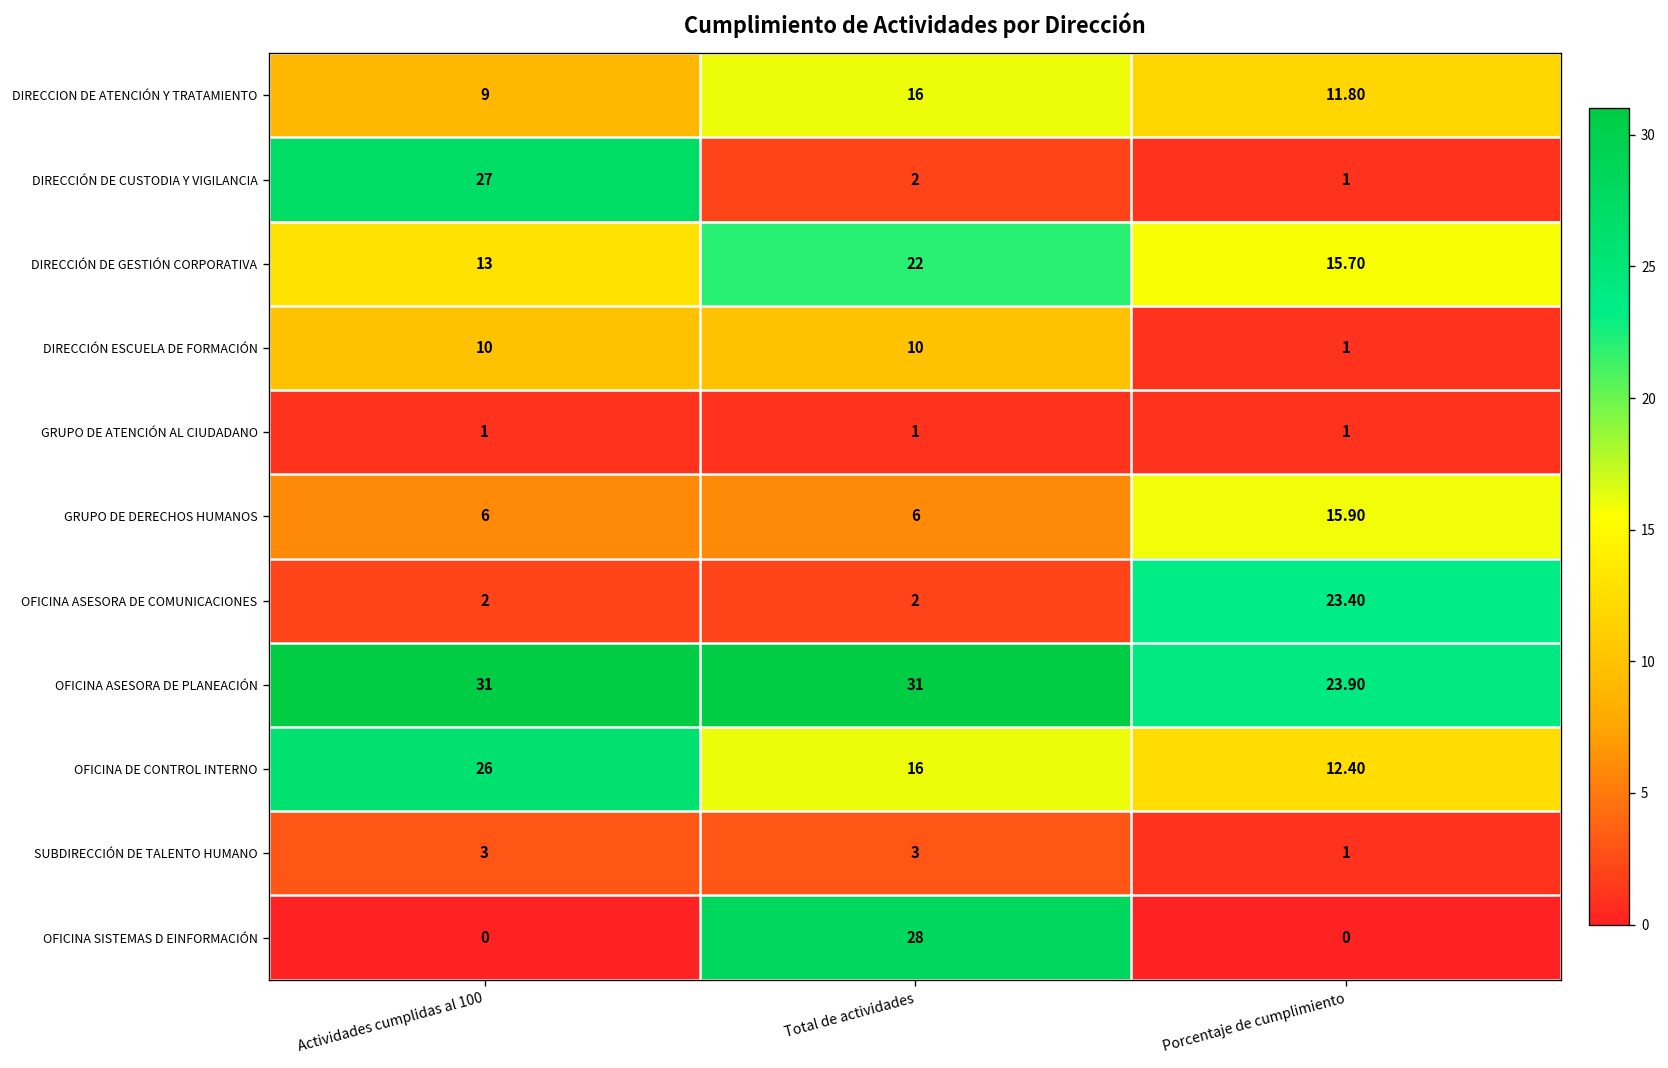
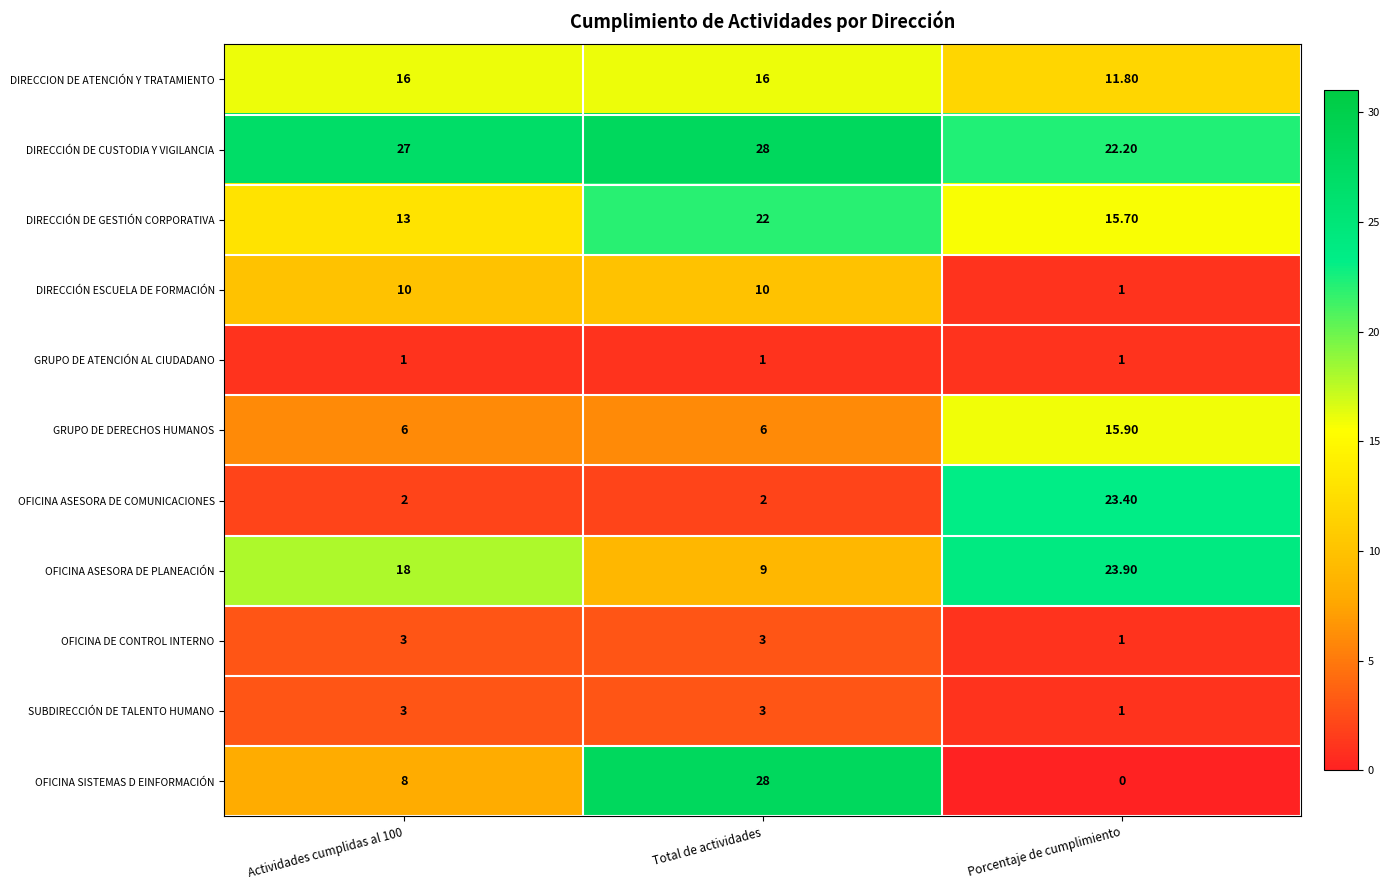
  {
    "DIRECCION DE ATENCIÓN Y TRATAMIENTO": {
-     "Actividades cumplidas al 100": 9,
+     "Actividades cumplidas al 100": 16,
      "Total de actividades": 16,
      "Porcentaje de cumplimiento": 11.80
    },
    "DIRECCIÓN DE CUSTODIA Y VIGILANCIA": {
      "Actividades cumplidas al 100": 27,
-     "Total de actividades": 2,
-     "Porcentaje de cumplimiento": 1
+     "Total de actividades": 28,
+     "Porcentaje de cumplimiento": 22.20
    },
    "DIRECCIÓN DE GESTIÓN CORPORATIVA": {
      "Actividades cumplidas al 100": 13,
      "Total de actividades": 22,
      "Porcentaje de cumplimiento": 15.70
    },
    "DIRECCIÓN ESCUELA DE FORMACIÓN": {
      "Actividades cumplidas al 100": 10,
      "Total de actividades": 10,
      "Porcentaje de cumplimiento": 1
    },
    "GRUPO DE ATENCIÓN AL CIUDADANO": {
      "Actividades cumplidas al 100": 1,
      "Total de actividades": 1,
      "Porcentaje de cumplimiento": 1
    },
    "GRUPO DE DERECHOS HUMANOS": {
      "Actividades cumplidas al 100": 6,
      "Total de actividades": 6,
      "Porcentaje de cumplimiento": 15.90
    },
    "OFICINA ASESORA DE COMUNICACIONES": {
      "Actividades cumplidas al 100": 2,
      "Total de actividades": 2,
      "Porcentaje de cumplimiento": 23.40
    },
    "OFICINA ASESORA DE PLANEACIÓN": {
-     "Actividades cumplidas al 100": 31,
-     "Total de actividades": 31,
+     "Actividades cumplidas al 100": 18,
+     "Total de actividades": 9,
      "Porcentaje de cumplimiento": 23.90
    },
    "OFICINA DE CONTROL INTERNO": {
-     "Actividades cumplidas al 100": 26,
-     "Total de actividades": 16,
-     "Porcentaje de cumplimiento": 12.40
+     "Actividades cumplidas al 100": 3,
+     "Total de actividades": 3,
+     "Porcentaje de cumplimiento": 1
    },
    "SUBDIRECCIÓN DE TALENTO HUMANO": {
      "Actividades cumplidas al 100": 3,
      "Total de actividades": 3,
      "Porcentaje de cumplimiento": 1
    },
    "OFICINA SISTEMAS D EINFORMACIÓN": {
-     "Actividades cumplidas al 100": 0,
+     "Actividades cumplidas al 100": 8,
      "Total de actividades": 28,
      "Porcentaje de cumplimiento": 0
    }
  }
